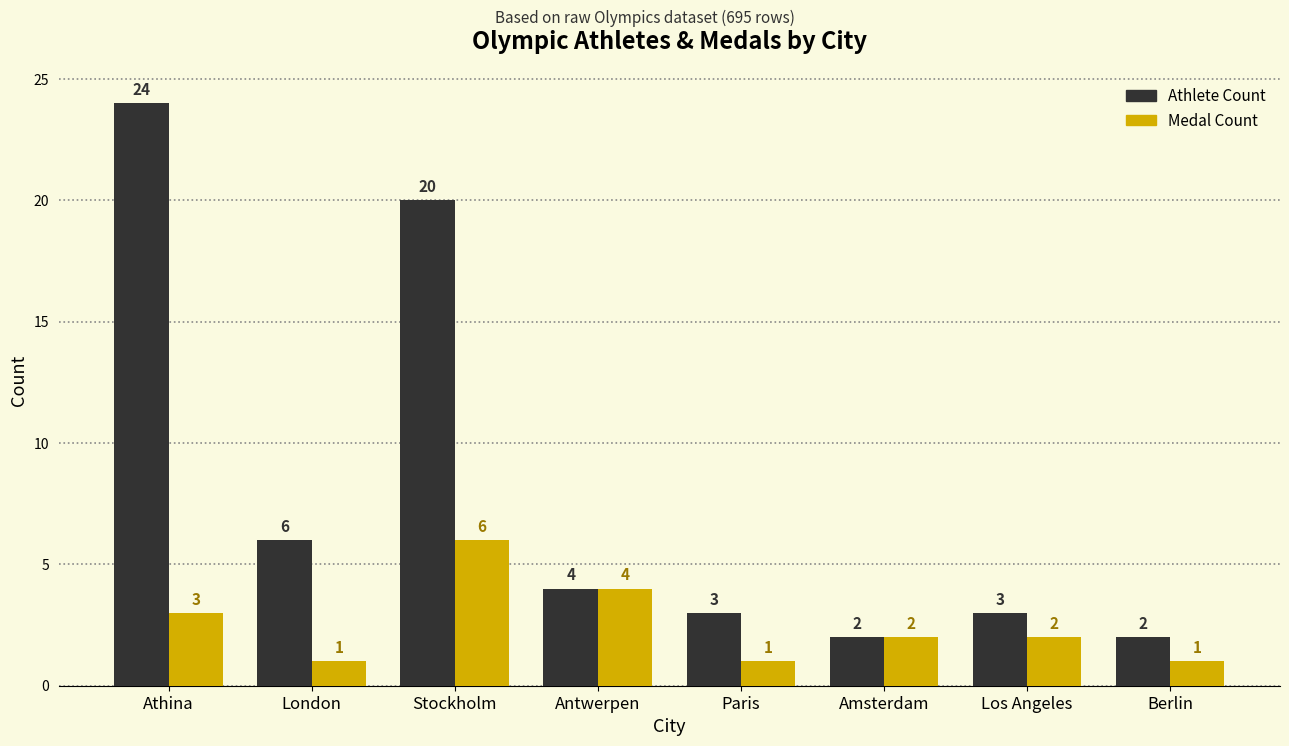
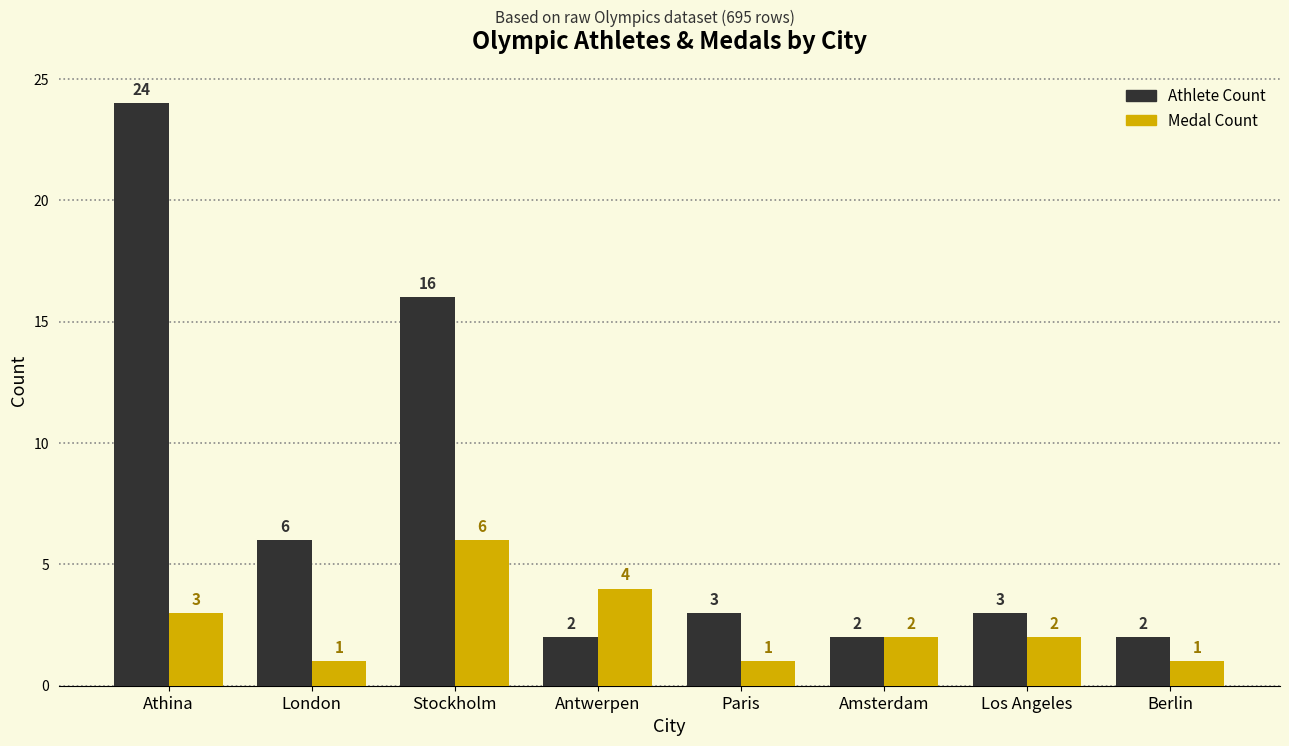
  {
    "Athlete Count": {
      "Athina": 24,
      "London": 6,
-     "Stockholm": 20,
-     "Antwerpen": 4,
+     "Stockholm": 16,
+     "Antwerpen": 2,
      "Paris": 3,
      "Amsterdam": 2,
      "Los Angeles": 3,
      "Berlin": 2
    },
    "Medal Count": {
      "Athina": 3,
      "London": 1,
      "Stockholm": 6,
      "Antwerpen": 4,
      "Paris": 1,
      "Amsterdam": 2,
      "Los Angeles": 2,
      "Berlin": 1
    }
  }
